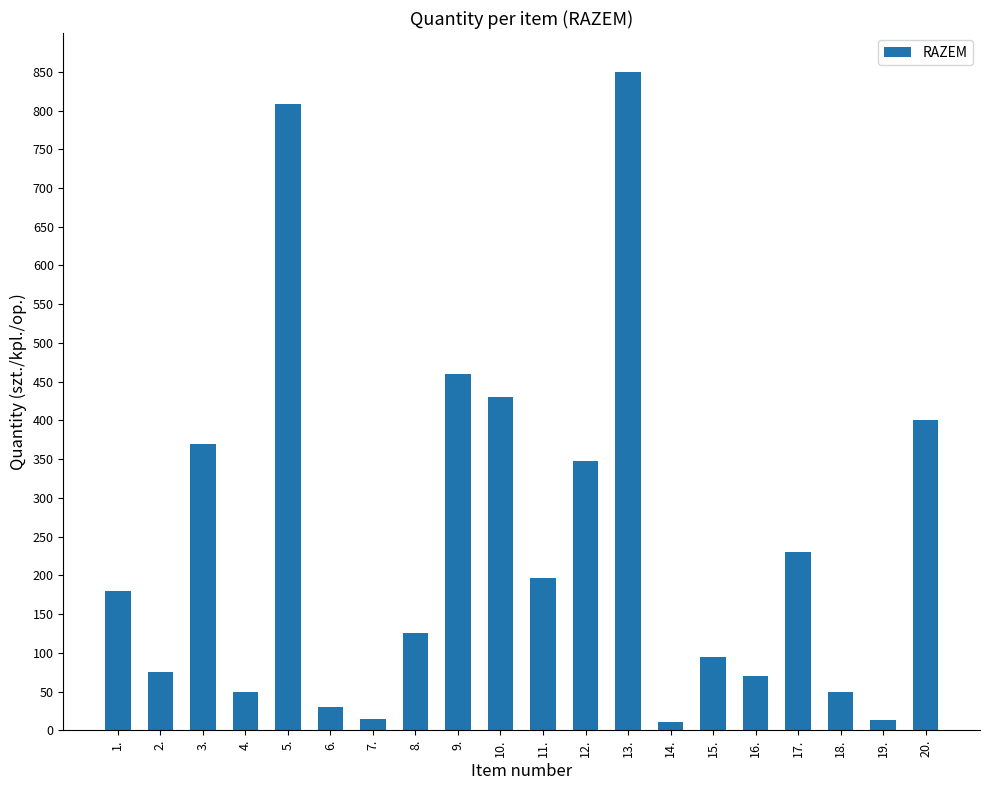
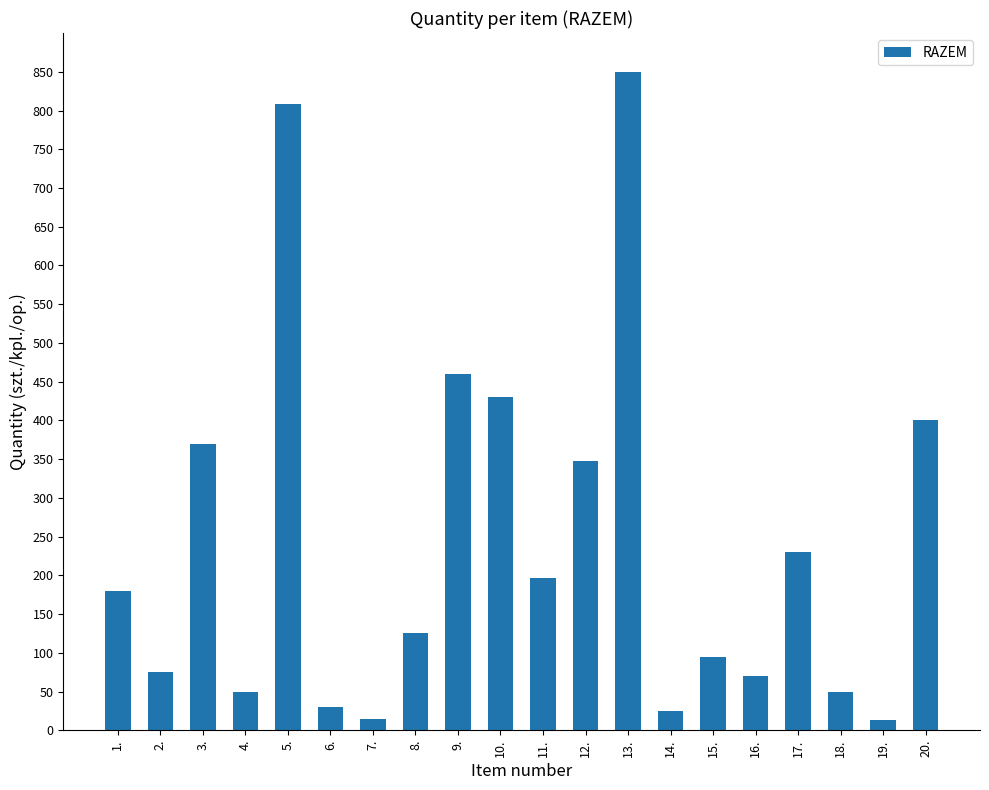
  {
    "1.": 180,
    "2.": 80,
    "3.": 370,
    "4.": 50,
    "5.": 810,
    "6.": 30,
    "7.": 20,
    "8.": 130,
    "9.": 460,
    "10.": 430,
    "11.": 200,
    "12.": 350,
    "13.": 850,
-   "14.": 10,
+   "14.": 30,
    "15.": 100,
    "16.": 70,
    "17.": 230,
    "18.": 50,
    "19.": 10,
    "20.": 400
  }
